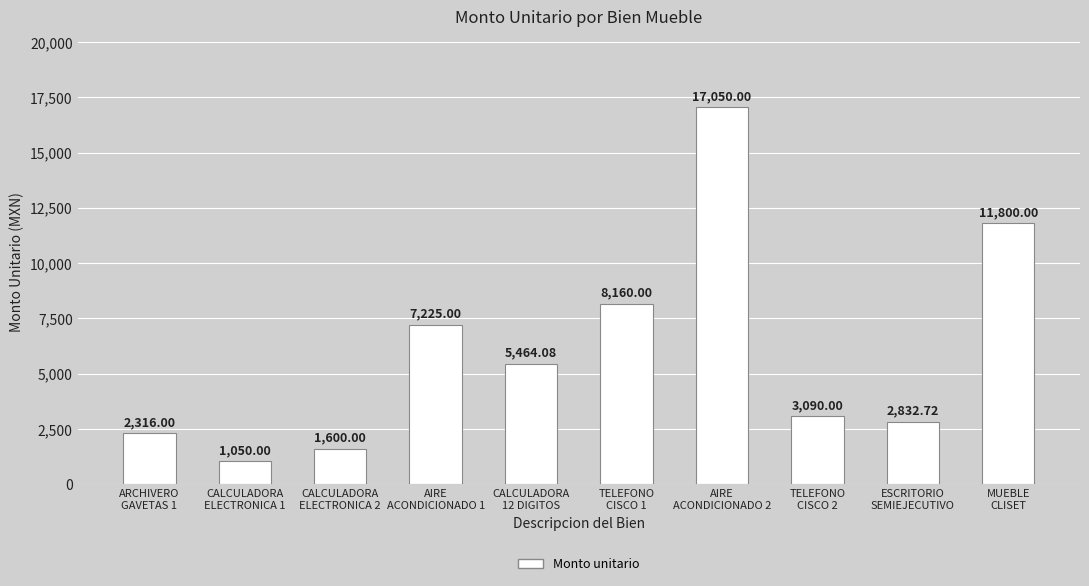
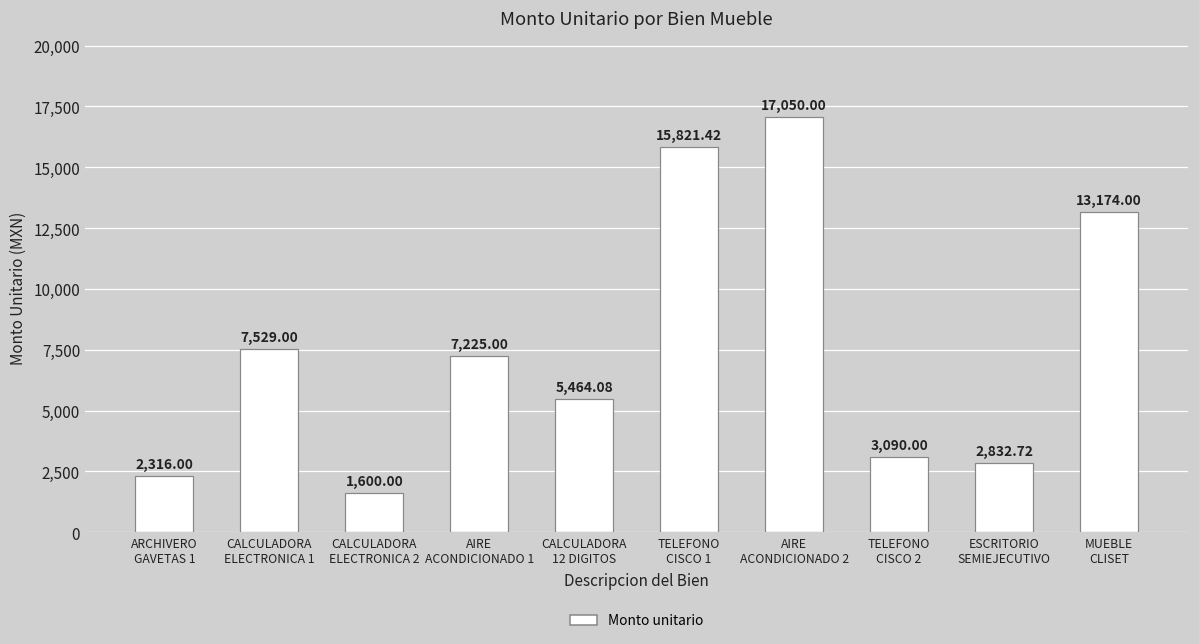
  {
    "ARCHIVERO GAVETAS 1": "2,316.00",
-   "CALCULADORA ELECTRONICA 1": "1,050.00",
+   "CALCULADORA ELECTRONICA 1": "7,529.00",
    "CALCULADORA ELECTRONICA 2": "1,600.00",
    "AIRE ACONDICIONADO 1": "7,225.00",
    "CALCULADORA 12 DIGITOS": "5,464.08",
-   "TELEFONO CISCO 1": "8,160.00",
+   "TELEFONO CISCO 1": "15,821.42",
    "AIRE ACONDICIONADO 2": "17,050.00",
    "TELEFONO CISCO 2": "3,090.00",
    "ESCRITORIO SEMIEJECUTIVO": "2,832.72",
-   "MUEBLE CLISET": "11,800.00"
+   "MUEBLE CLISET": "13,174.00"
  }
